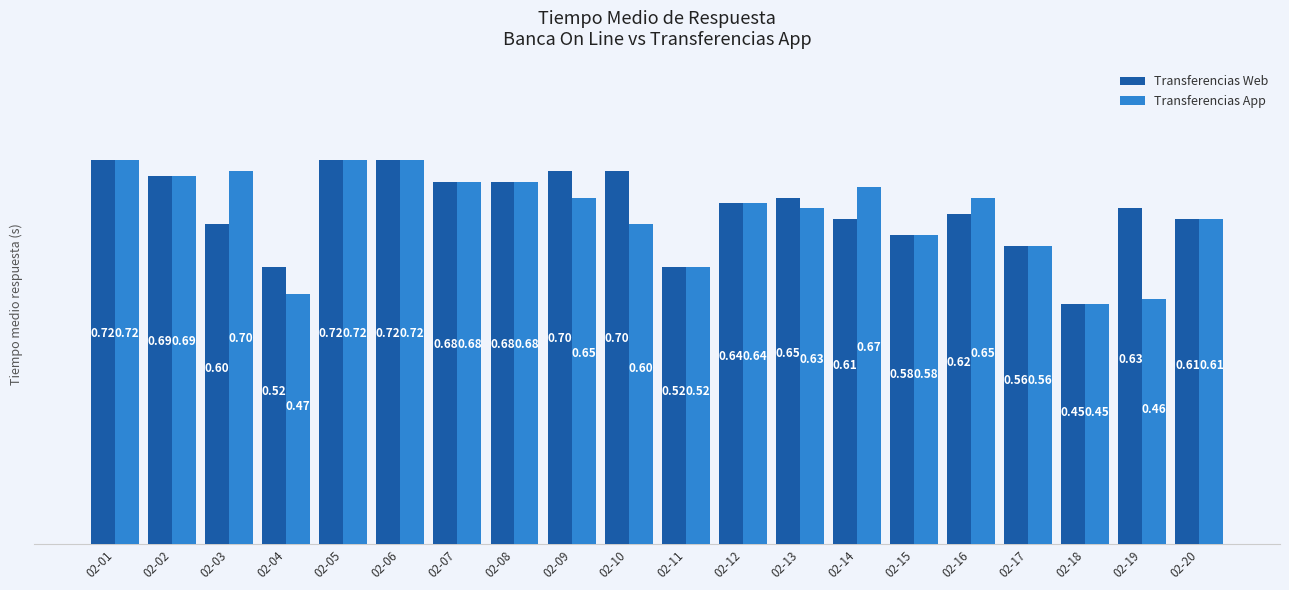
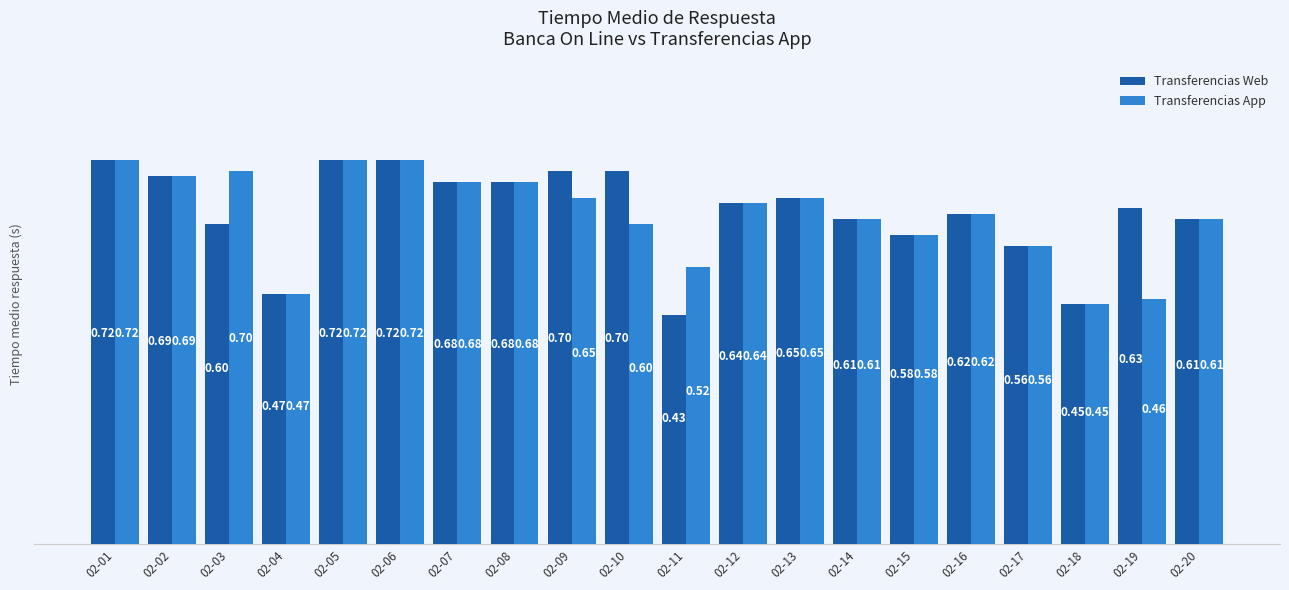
  {
    "Transferencias Web": {
      "02-01": 0.72,
      "02-02": 0.69,
      "02-03": 0.60,
-     "02-04": 0.52,
+     "02-04": 0.47,
      "02-05": 0.72,
      "02-06": 0.72,
      "02-07": 0.68,
      "02-08": 0.68,
      "02-09": 0.70,
      "02-10": 0.70,
-     "02-11": 0.52,
+     "02-11": 0.43,
      "02-12": 0.64,
      "02-13": 0.65,
      "02-14": 0.61,
      "02-15": 0.58,
      "02-16": 0.62,
      "02-17": 0.56,
      "02-18": 0.45,
      "02-19": 0.63,
      "02-20": 0.61
    },
    "Transferencias App": {
      "02-01": 0.72,
      "02-02": 0.69,
      "02-03": 0.70,
      "02-04": 0.47,
      "02-05": 0.72,
      "02-06": 0.72,
      "02-07": 0.68,
      "02-08": 0.68,
      "02-09": 0.65,
      "02-10": 0.60,
      "02-11": 0.52,
      "02-12": 0.64,
-     "02-13": 0.63,
-     "02-14": 0.67,
+     "02-13": 0.65,
+     "02-14": 0.61,
      "02-15": 0.58,
-     "02-16": 0.65,
+     "02-16": 0.62,
      "02-17": 0.56,
      "02-18": 0.45,
      "02-19": 0.46,
      "02-20": 0.61
    }
  }
